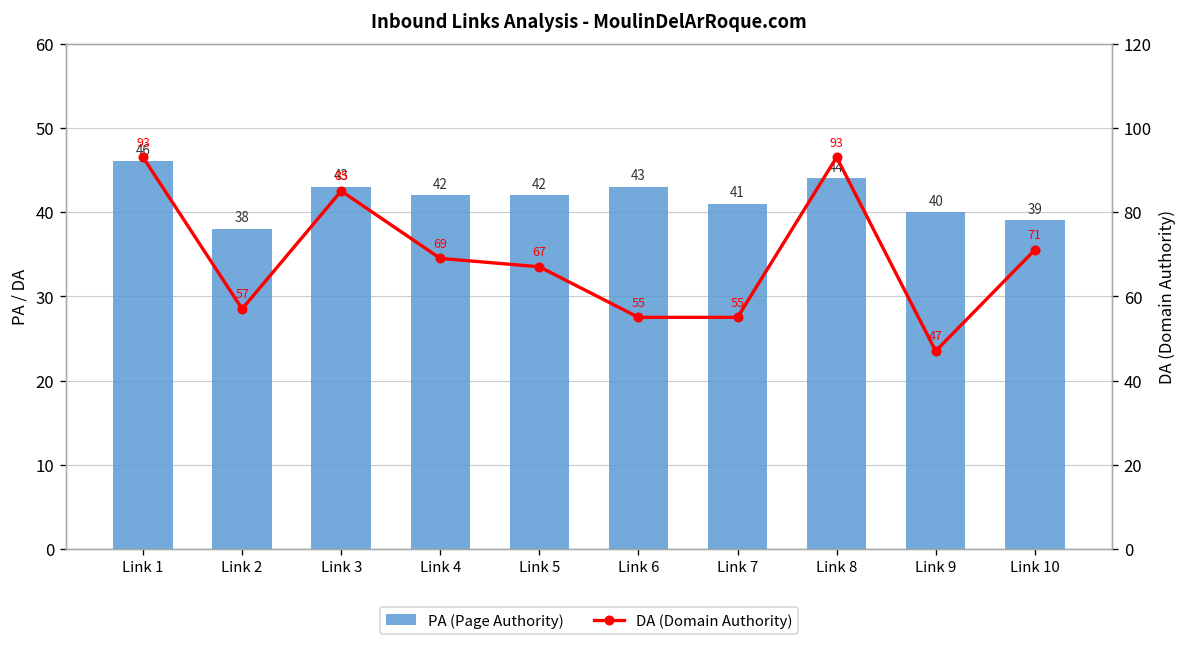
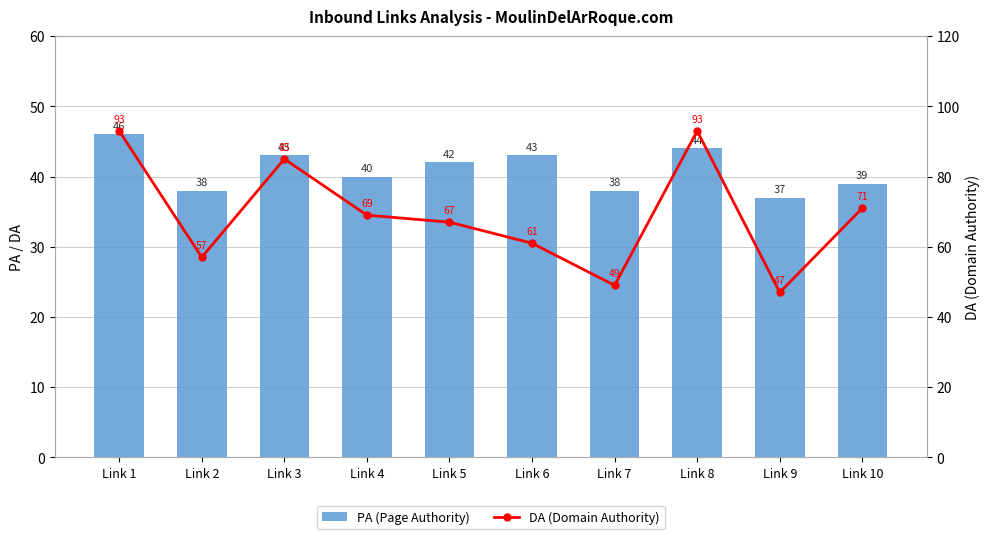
  {
    "PA (Page Authority)": {
      "Link 2": 38,
-     "Link 4": 42,
+     "Link 4": 40,
      "Link 5": 42,
      "Link 6": 43,
-     "Link 7": 41,
+     "Link 7": 38,
      "Link 8": 44,
-     "Link 9": 40,
+     "Link 9": 37,
      "Link 10": 39
    },
    "DA (Domain Authority)": {
      "Link 2": 57,
      "Link 4": 69,
      "Link 5": 67,
-     "Link 6": 55,
-     "Link 7": 55,
+     "Link 6": 61,
+     "Link 7": 49,
      "Link 8": 93,
      "Link 9": 47,
      "Link 10": 71
    }
  }
